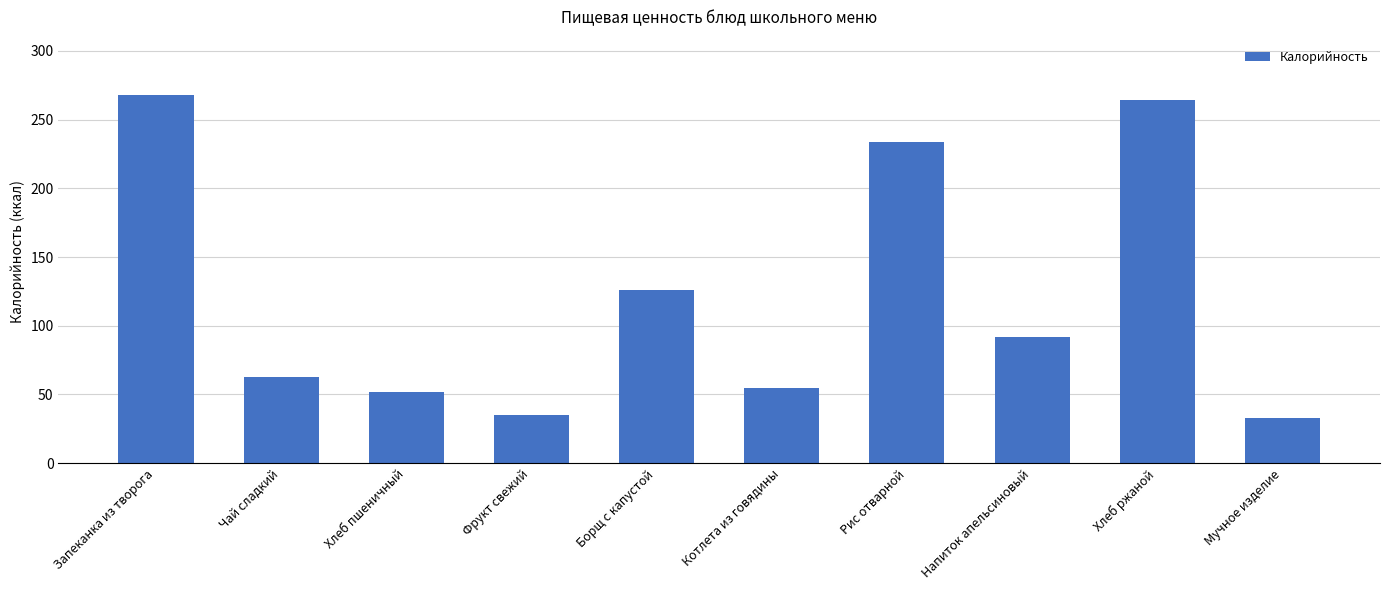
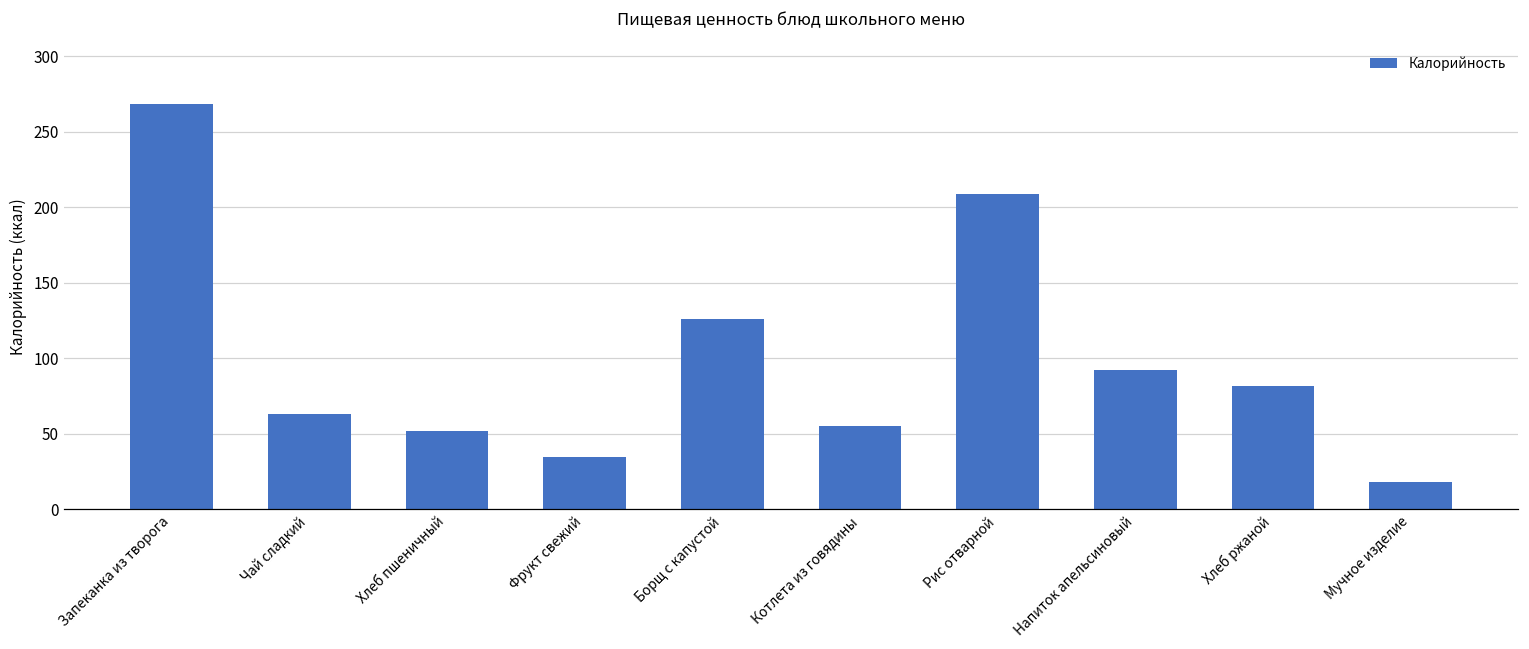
  {
    "Запеканка из творога": 268,
    "Чай сладкий": 63,
    "Хлеб пшеничный": 52,
    "Фрукт свежий": 35,
    "Борщ с капустой": 126,
    "Котлета из говядины": 55,
-   "Рис отварной": 234,
+   "Рис отварной": 209,
    "Напиток апельсиновый": 92,
-   "Хлеб ржаной": 264,
-   "Мучное изделие": 33
+   "Хлеб ржаной": 82,
+   "Мучное изделие": 18
  }
